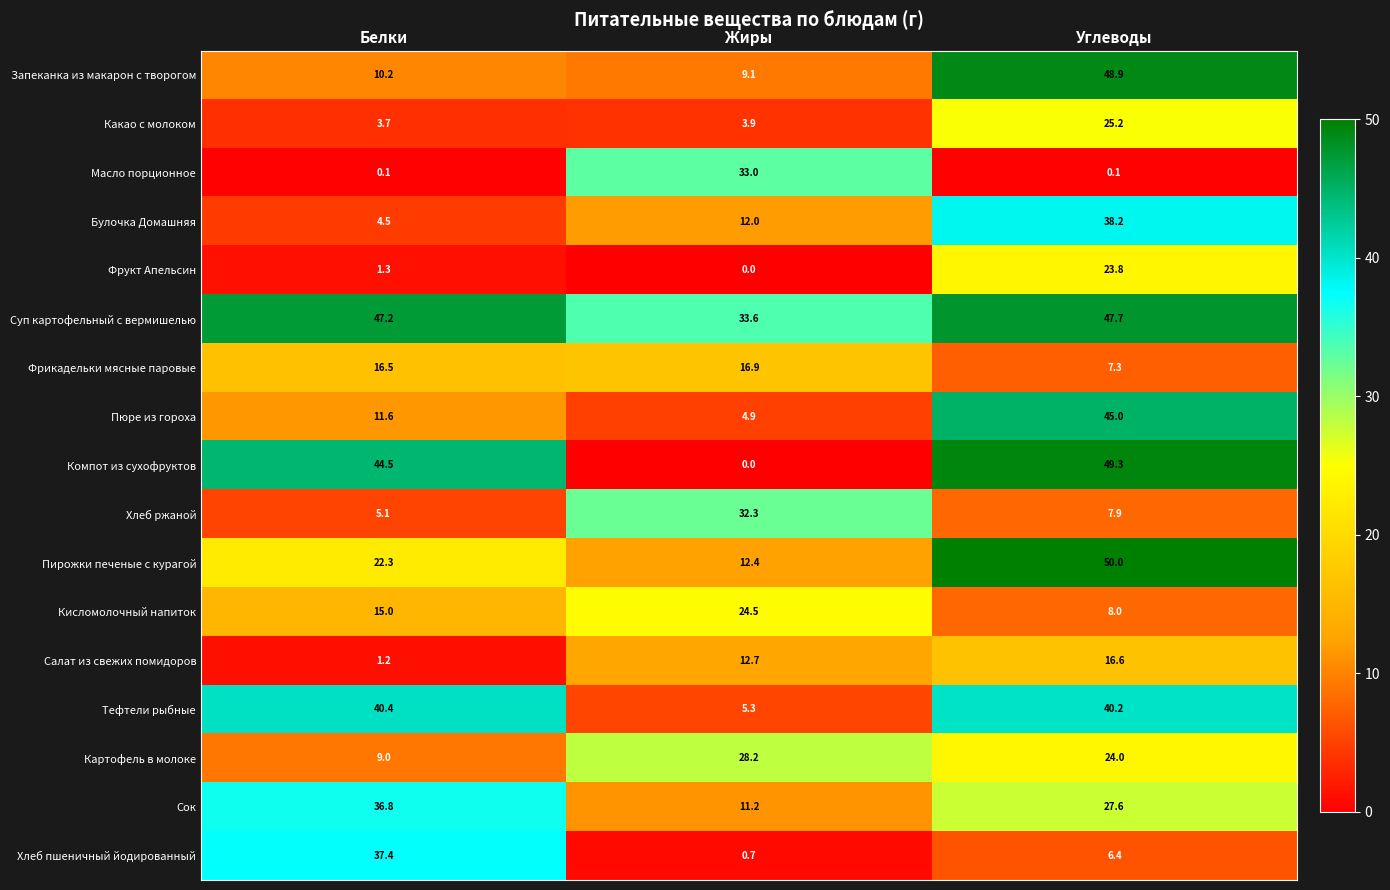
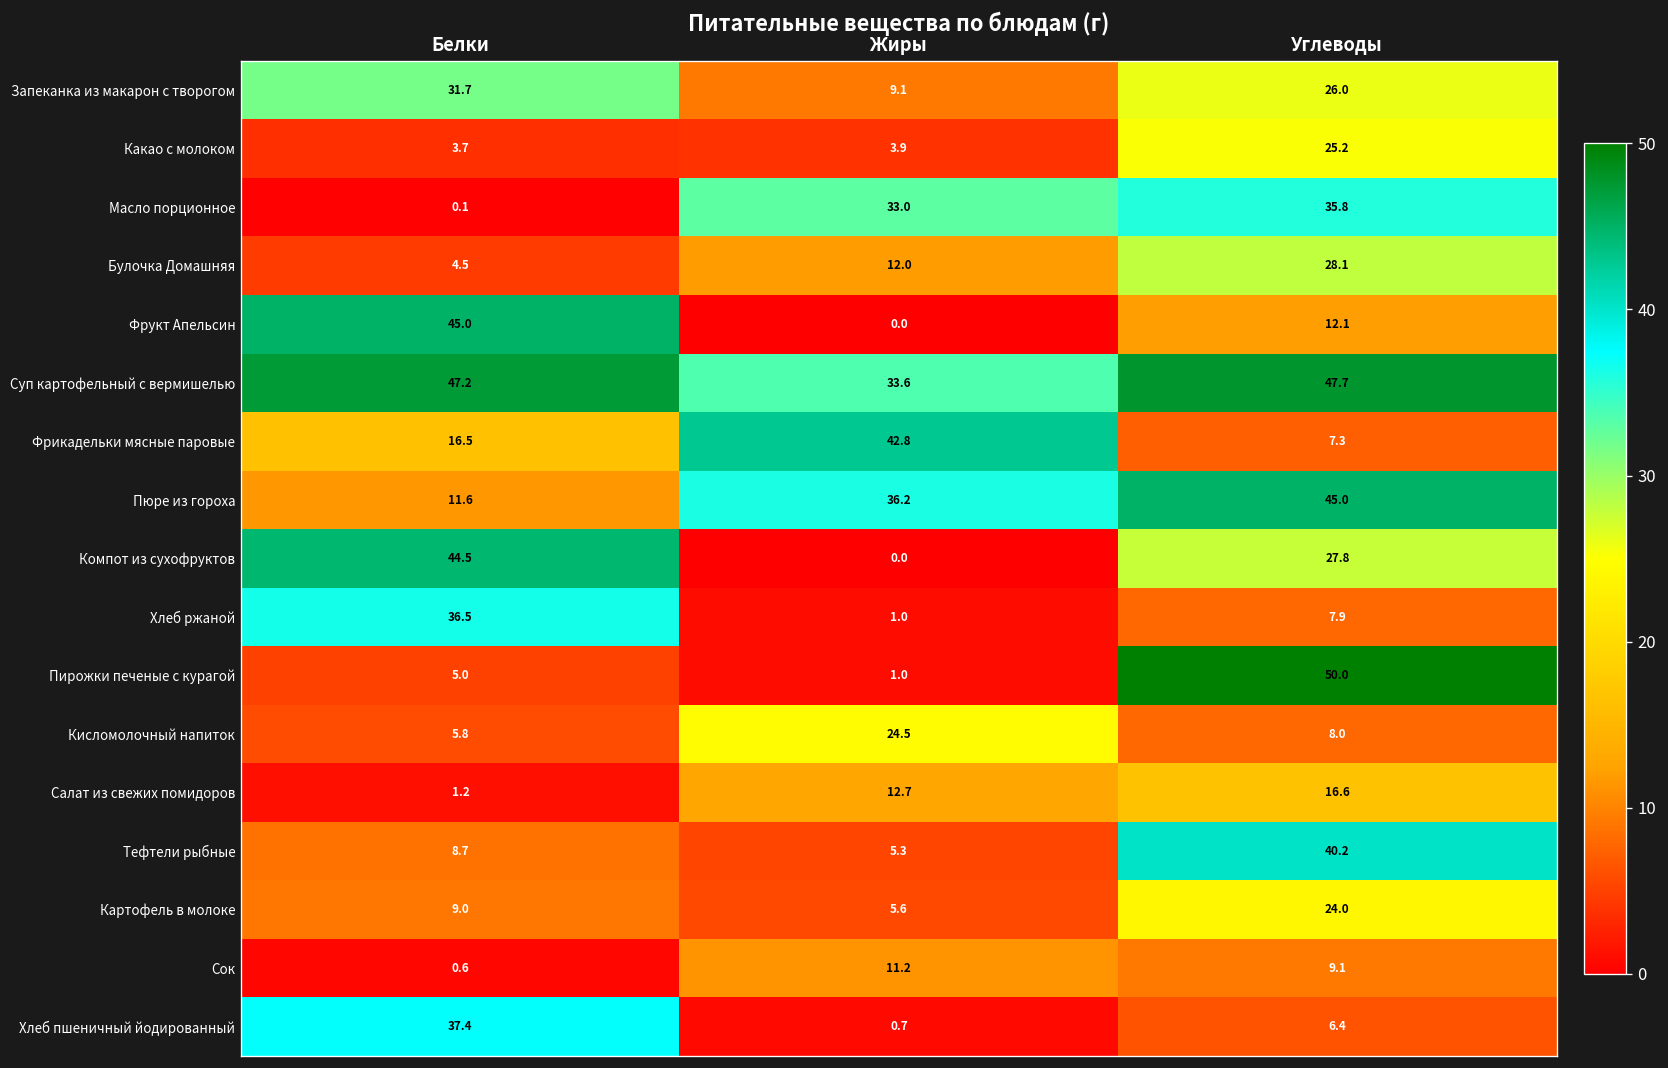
  {
    "Запеканка из макарон с творогом": {
-     "Белки": 10.2,
+     "Белки": 31.7,
      "Жиры": 9.1,
-     "Углеводы": 48.9
+     "Углеводы": 26.0
    },
    "Какао с молоком": {
      "Белки": 3.7,
      "Жиры": 3.9,
      "Углеводы": 25.2
    },
    "Масло порционное": {
      "Белки": 0.1,
      "Жиры": 33.0,
-     "Углеводы": 0.1
+     "Углеводы": 35.8
    },
    "Булочка Домашняя": {
      "Белки": 4.5,
      "Жиры": 12.0,
-     "Углеводы": 38.2
+     "Углеводы": 28.1
    },
    "Фрукт Апельсин": {
-     "Белки": 1.3,
+     "Белки": 45.0,
      "Жиры": 0.0,
-     "Углеводы": 23.8
+     "Углеводы": 12.1
    },
    "Суп картофельный с вермишелью": {
      "Белки": 47.2,
      "Жиры": 33.6,
      "Углеводы": 47.7
    },
    "Фрикадельки мясные паровые": {
      "Белки": 16.5,
-     "Жиры": 16.9,
+     "Жиры": 42.8,
      "Углеводы": 7.3
    },
    "Пюре из гороха": {
      "Белки": 11.6,
-     "Жиры": 4.9,
+     "Жиры": 36.2,
      "Углеводы": 45.0
    },
    "Компот из сухофруктов": {
      "Белки": 44.5,
      "Жиры": 0.0,
-     "Углеводы": 49.3
+     "Углеводы": 27.8
    },
    "Хлеб ржаной": {
-     "Белки": 5.1,
-     "Жиры": 32.3,
+     "Белки": 36.5,
+     "Жиры": 1.0,
      "Углеводы": 7.9
    },
    "Пирожки печеные с курагой": {
-     "Белки": 22.3,
-     "Жиры": 12.4,
+     "Белки": 5.0,
+     "Жиры": 1.0,
      "Углеводы": 50.0
    },
    "Кисломолочный напиток": {
-     "Белки": 15.0,
+     "Белки": 5.8,
      "Жиры": 24.5,
      "Углеводы": 8.0
    },
    "Салат из свежих помидоров": {
      "Белки": 1.2,
      "Жиры": 12.7,
      "Углеводы": 16.6
    },
    "Тефтели рыбные": {
-     "Белки": 40.4,
+     "Белки": 8.7,
      "Жиры": 5.3,
      "Углеводы": 40.2
    },
    "Картофель в молоке": {
      "Белки": 9.0,
-     "Жиры": 28.2,
+     "Жиры": 5.6,
      "Углеводы": 24.0
    },
    "Сок": {
-     "Белки": 36.8,
+     "Белки": 0.6,
      "Жиры": 11.2,
-     "Углеводы": 27.6
+     "Углеводы": 9.1
    },
    "Хлеб пшеничный йодированный": {
      "Белки": 37.4,
      "Жиры": 0.7,
      "Углеводы": 6.4
    }
  }
